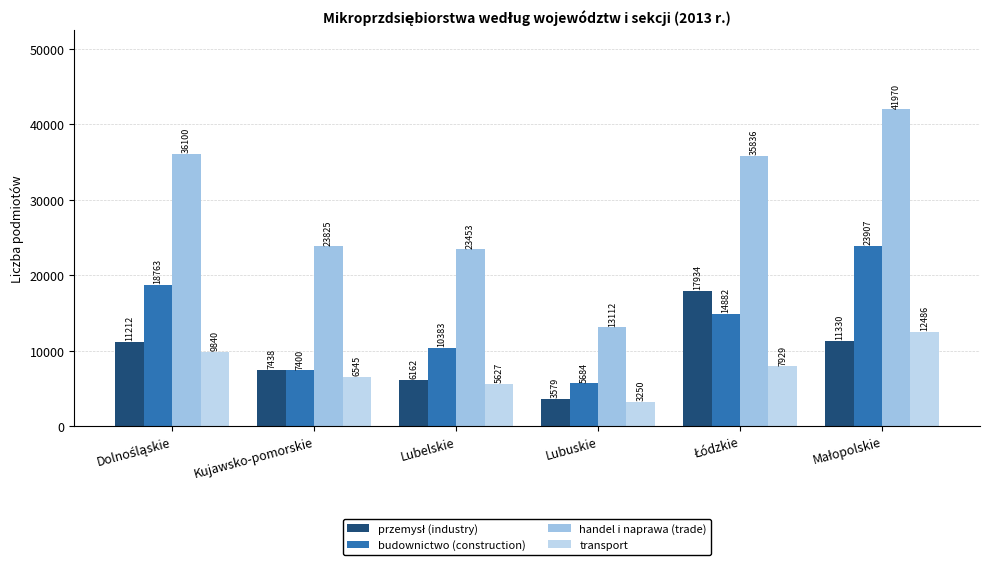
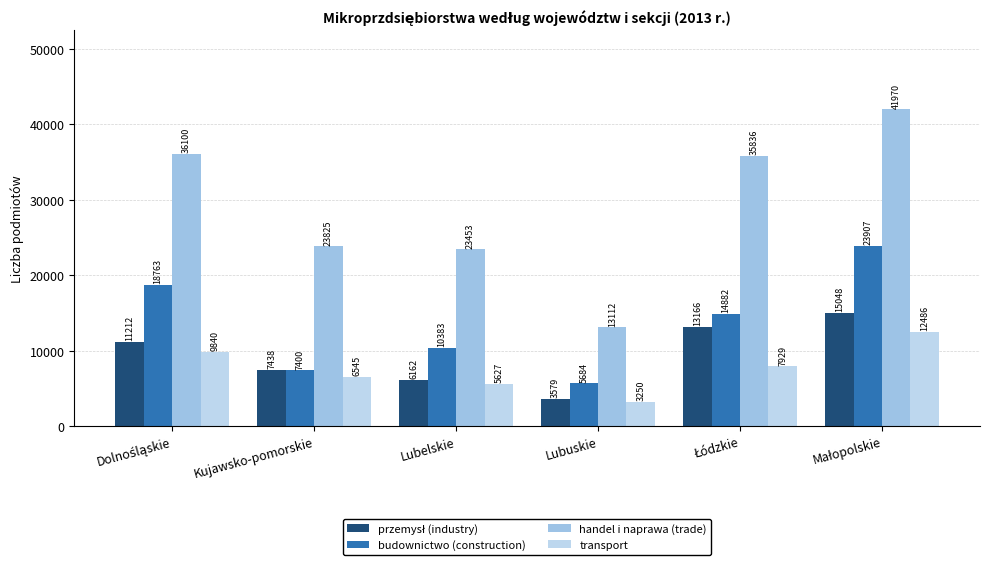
  {
    "przemysł (industry)": {
      "Dolnośląskie": 11212,
      "Kujawsko-pomorskie": 7438,
      "Lubelskie": 6162,
      "Lubuskie": 3579,
-     "Łódzkie": 17934,
-     "Małopolskie": 11330
+     "Łódzkie": 13166,
+     "Małopolskie": 15048
    },
    "budownictwo (construction)": {
      "Dolnośląskie": 18763,
      "Kujawsko-pomorskie": 7400,
      "Lubelskie": 10383,
      "Lubuskie": 5684,
      "Łódzkie": 14882,
      "Małopolskie": 23907
    }
  }
